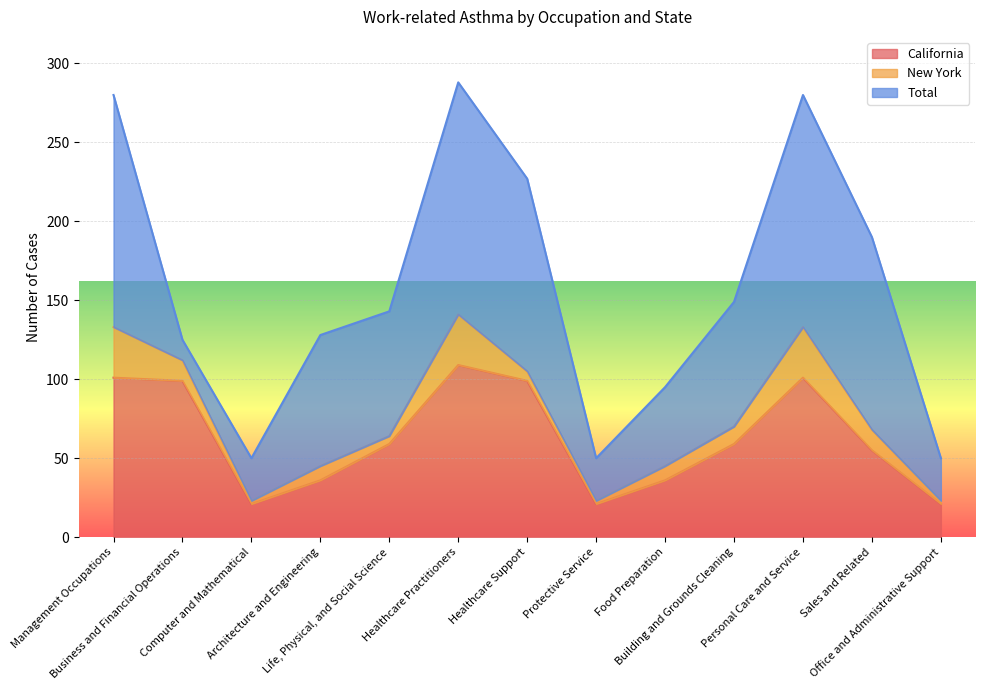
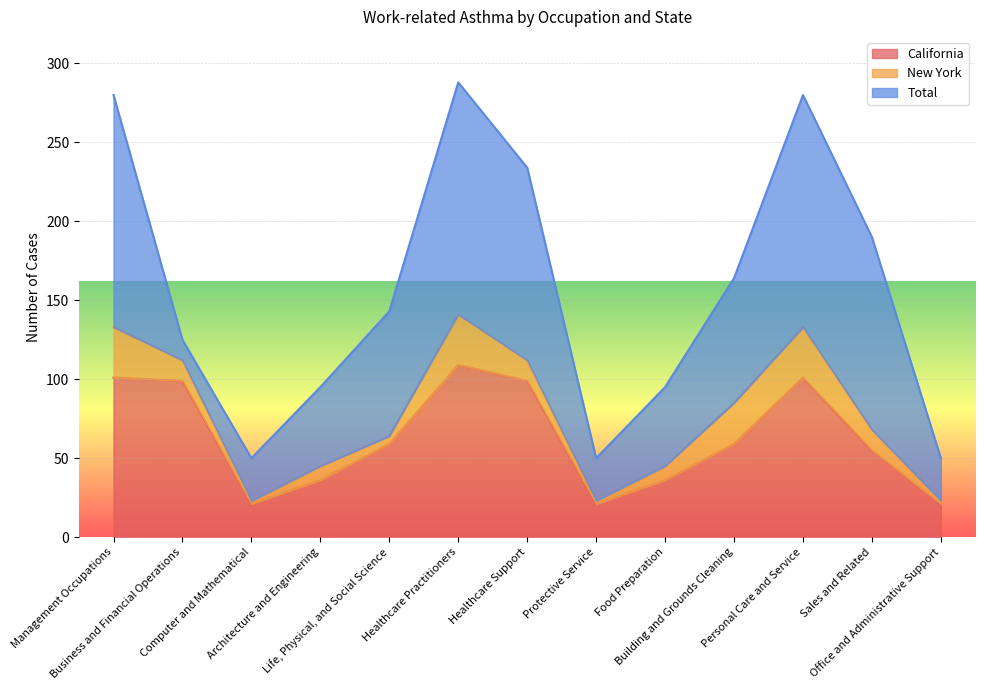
  {
    "California": {
      "Management Occupations": 101,
      "Business and Financial Operations": 99,
      "Computer and Mathematical": 21,
      "Architecture and Engineering": 36,
      "Life, Physical, and Social Science": 59,
      "Healthcare Practitioners": 109,
      "Healthcare Support": 99,
      "Protective Service": 21,
      "Food Preparation": 36,
      "Building and Grounds Cleaning": 59,
      "Personal Care and Service": 101,
      "Sales and Related": 55,
      "Office and Administrative Support": 21
    },
    "New York": {
      "Management Occupations": 32,
      "Business and Financial Operations": 13,
      "Computer and Mathematical": 2,
      "Architecture and Engineering": 9,
      "Life, Physical, and Social Science": 5,
      "Healthcare Practitioners": 32,
-     "Healthcare Support": 6,
+     "Healthcare Support": 13,
      "Protective Service": 2,
      "Food Preparation": 9,
-     "Building and Grounds Cleaning": 11,
+     "Building and Grounds Cleaning": 26,
      "Personal Care and Service": 32,
      "Sales and Related": 13,
      "Office and Administrative Support": 2
    },
    "Total": {
      "Management Occupations": 147,
      "Business and Financial Operations": 13,
      "Computer and Mathematical": 27,
-     "Architecture and Engineering": 83,
+     "Architecture and Engineering": 50,
      "Life, Physical, and Social Science": 79,
      "Healthcare Practitioners": 147,
      "Healthcare Support": 122,
      "Protective Service": 27,
      "Food Preparation": 50,
      "Building and Grounds Cleaning": 79,
      "Personal Care and Service": 147,
      "Sales and Related": 122,
      "Office and Administrative Support": 27
    }
  }
